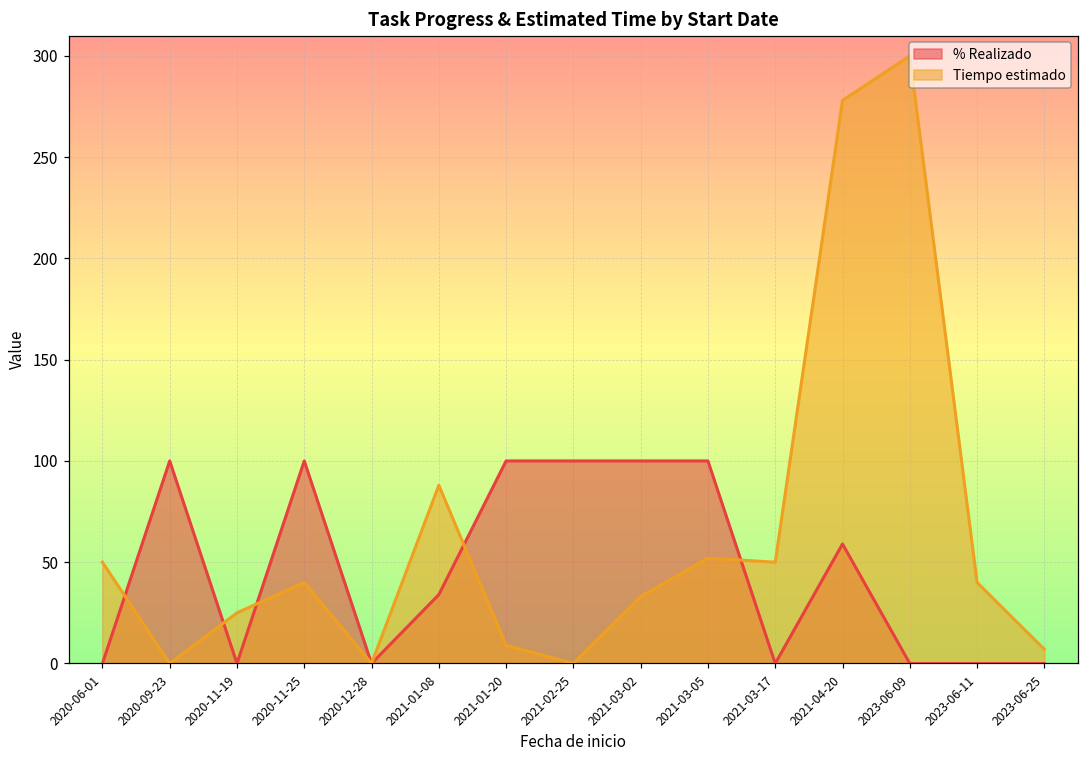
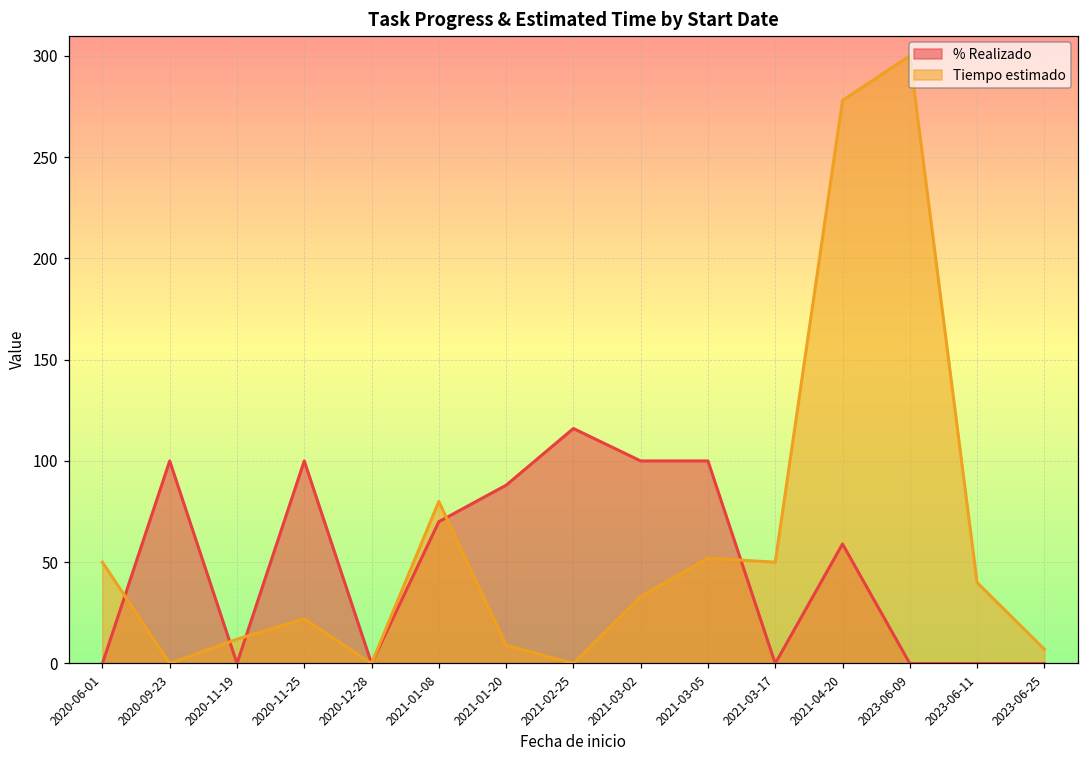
  {
    "% Realizado": {
      "2020-06-01": 0,
      "2020-09-23": 100,
      "2020-11-19": 0,
      "2020-11-25": 100,
-     "2021-01-08": 34,
-     "2021-01-20": 100,
-     "2021-02-25": 100,
+     "2021-01-08": 70,
+     "2021-01-20": 88,
+     "2021-02-25": 116,
      "2021-03-02": 100,
      "2021-03-05": 100,
      "2021-03-17": 0,
      "2021-04-20": 59,
      "2023-06-09": 0,
      "2023-06-11": 0,
      "2023-06-25": 0
    },
    "Tiempo estimado": {
      "2020-06-01": 50,
      "2020-09-23": 0,
-     "2020-11-19": 25,
-     "2020-11-25": 40,
-     "2021-01-08": 88,
+     "2020-11-19": 12,
+     "2020-11-25": 22,
+     "2021-01-08": 80,
      "2021-01-20": 9,
      "2021-02-25": 0,
      "2021-03-02": 33,
      "2021-03-05": 52,
      "2021-03-17": 50,
      "2021-04-20": 278,
      "2023-06-11": 40,
      "2023-06-25": 7
    }
  }
